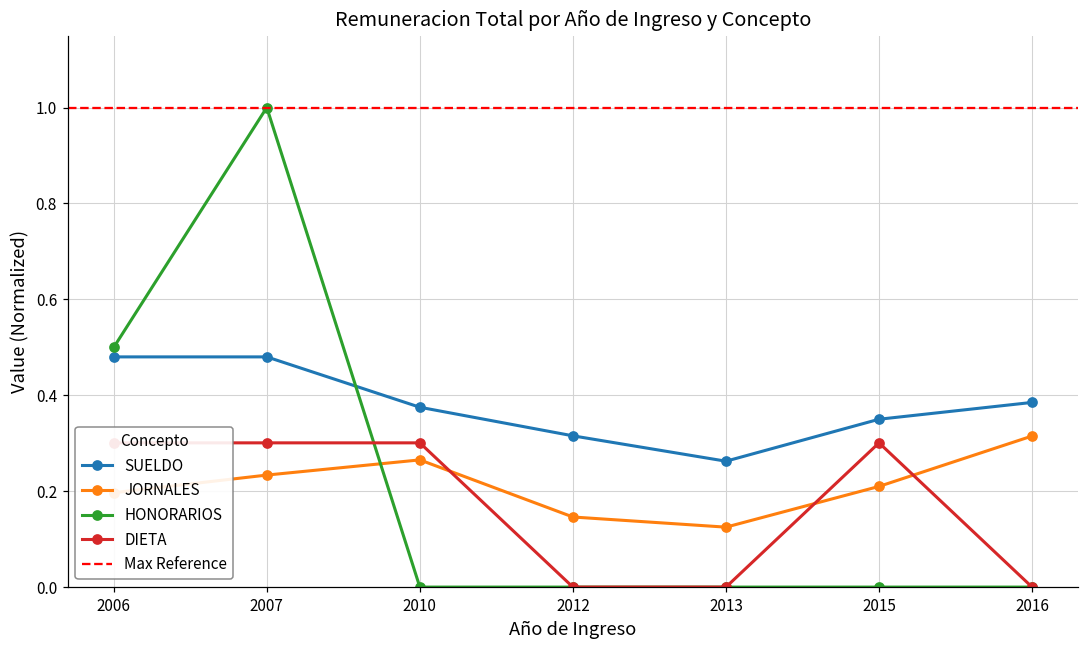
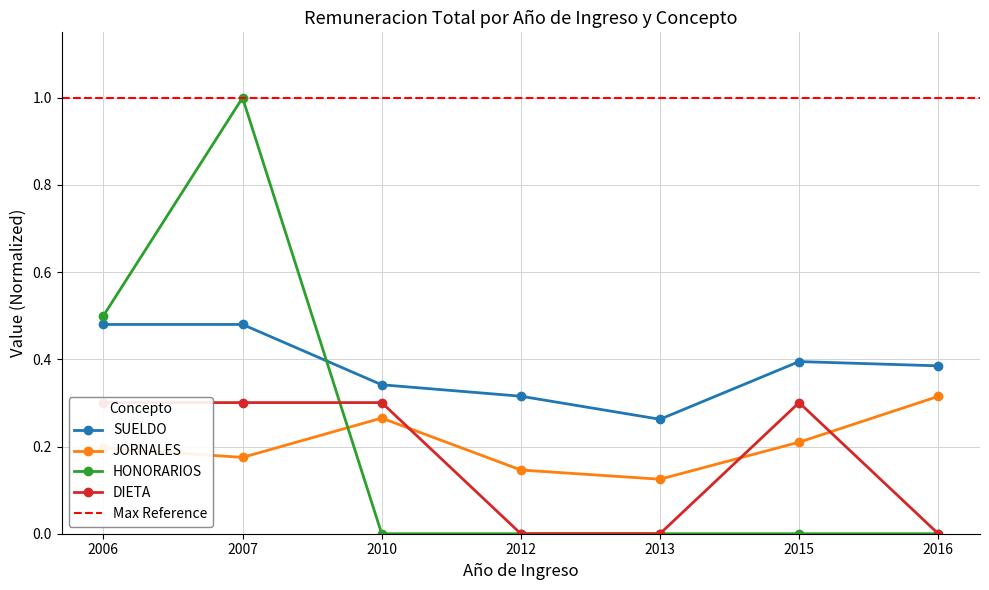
  {
    "SUELDO": {
      "2006": 0.48,
      "2007": 0.48,
-     "2010": 0.38,
+     "2010": 0.34,
      "2012": 0.32,
      "2013": 0.26,
-     "2015": 0.35,
+     "2015": 0.39,
      "2016": 0.39
    },
    "JORNALES": {
-     "2007": 0.23,
+     "2007": 0.18,
      "2010": 0.27,
      "2012": 0.15,
      "2013": 0.13,
      "2015": 0.21,
      "2016": 0.32
    },
    "HONORARIOS": {
      "2006": 0.50,
      "2007": 1.00,
      "2010": 0.00,
      "2015": 0.00
    },
    "DIETA": {
      "2007": 0.30,
      "2010": 0.30,
      "2015": 0.30
    }
  }
